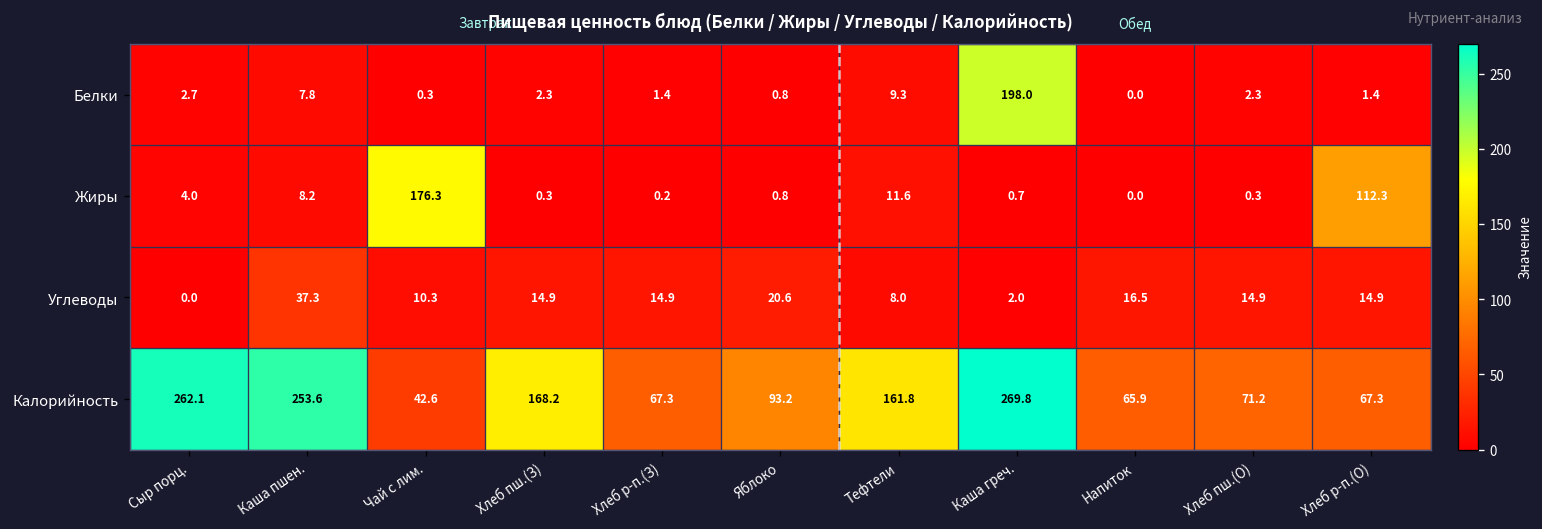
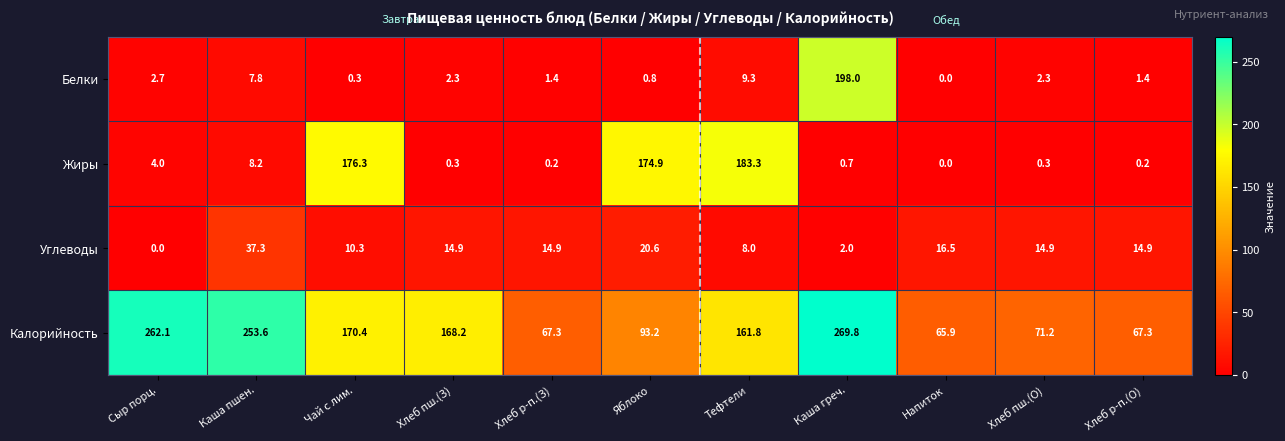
  {
    "Белки": {
      "Сыр порц.": 2.7,
      "Каша пшен.": 7.8,
      "Чай с лим.": 0.3,
      "Хлеб пш.(З)": 2.3,
      "Хлеб р-п.(З)": 1.4,
      "Яблоко": 0.8,
      "Тефтели": 9.3,
      "Каша греч.": 198.0,
      "Напиток": 0.0,
      "Хлеб пш.(О)": 2.3,
      "Хлеб р-п.(О)": 1.4
    },
    "Жиры": {
      "Сыр порц.": 4.0,
      "Каша пшен.": 8.2,
      "Чай с лим.": 176.3,
      "Хлеб пш.(З)": 0.3,
      "Хлеб р-п.(З)": 0.2,
-     "Яблоко": 0.8,
-     "Тефтели": 11.6,
+     "Яблоко": 174.9,
+     "Тефтели": 183.3,
      "Каша греч.": 0.7,
      "Напиток": 0.0,
      "Хлеб пш.(О)": 0.3,
-     "Хлеб р-п.(О)": 112.3
+     "Хлеб р-п.(О)": 0.2
    },
    "Углеводы": {
      "Сыр порц.": 0.0,
      "Каша пшен.": 37.3,
      "Чай с лим.": 10.3,
      "Хлеб пш.(З)": 14.9,
      "Хлеб р-п.(З)": 14.9,
      "Яблоко": 20.6,
      "Тефтели": 8.0,
      "Каша греч.": 2.0,
      "Напиток": 16.5,
      "Хлеб пш.(О)": 14.9,
      "Хлеб р-п.(О)": 14.9
    },
    "Калорийность": {
      "Сыр порц.": 262.1,
      "Каша пшен.": 253.6,
-     "Чай с лим.": 42.6,
+     "Чай с лим.": 170.4,
      "Хлеб пш.(З)": 168.2,
      "Хлеб р-п.(З)": 67.3,
      "Яблоко": 93.2,
      "Тефтели": 161.8,
      "Каша греч.": 269.8,
      "Напиток": 65.9,
      "Хлеб пш.(О)": 71.2,
      "Хлеб р-п.(О)": 67.3
    }
  }
